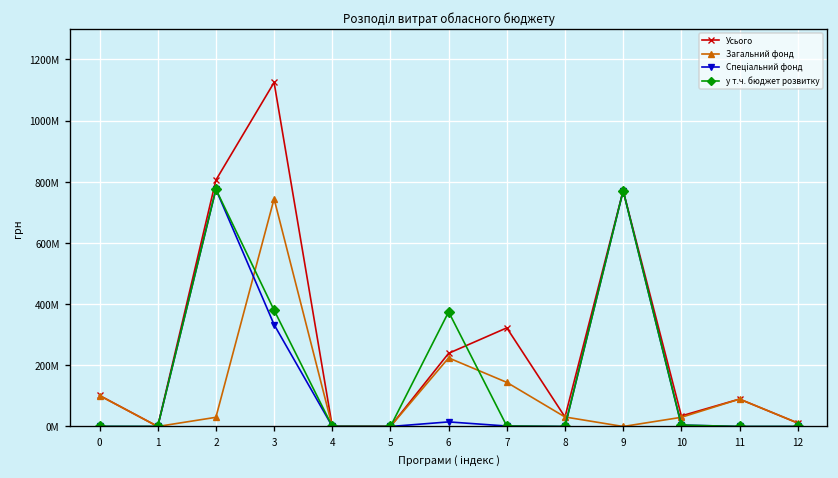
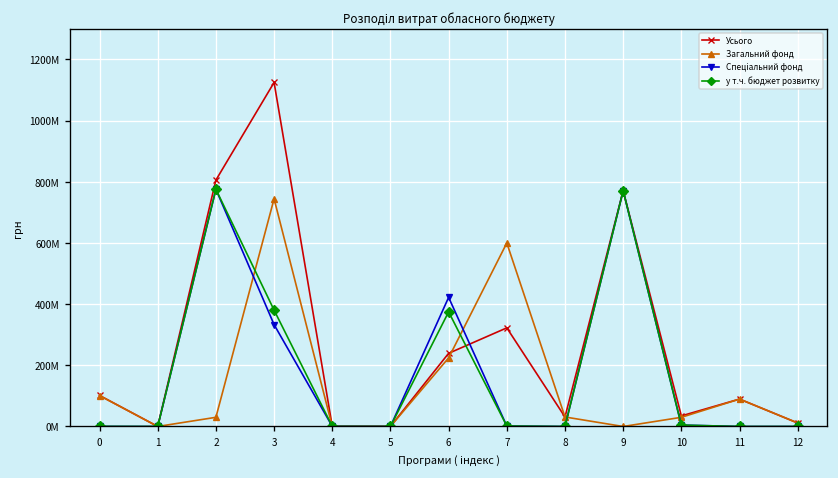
  {
    "Усього": {
      "2": 810000000,
      "3": 1120000000,
      "6": 240000000,
      "7": 320000000
    },
    "Загальний фонд": {
      "2": 30000000,
      "3": 740000000,
      "6": 220000000,
-     "7": 140000000,
+     "7": 600000000,
      "9": 0
    },
    "Спеціальний фонд": {
      "3": 330000000,
-     "6": 20000000
+     "6": 420000000
    },
    "у т.ч. бюджет розвитку": {
      "3": 380000000,
      "6": 370000000
    }
  }
